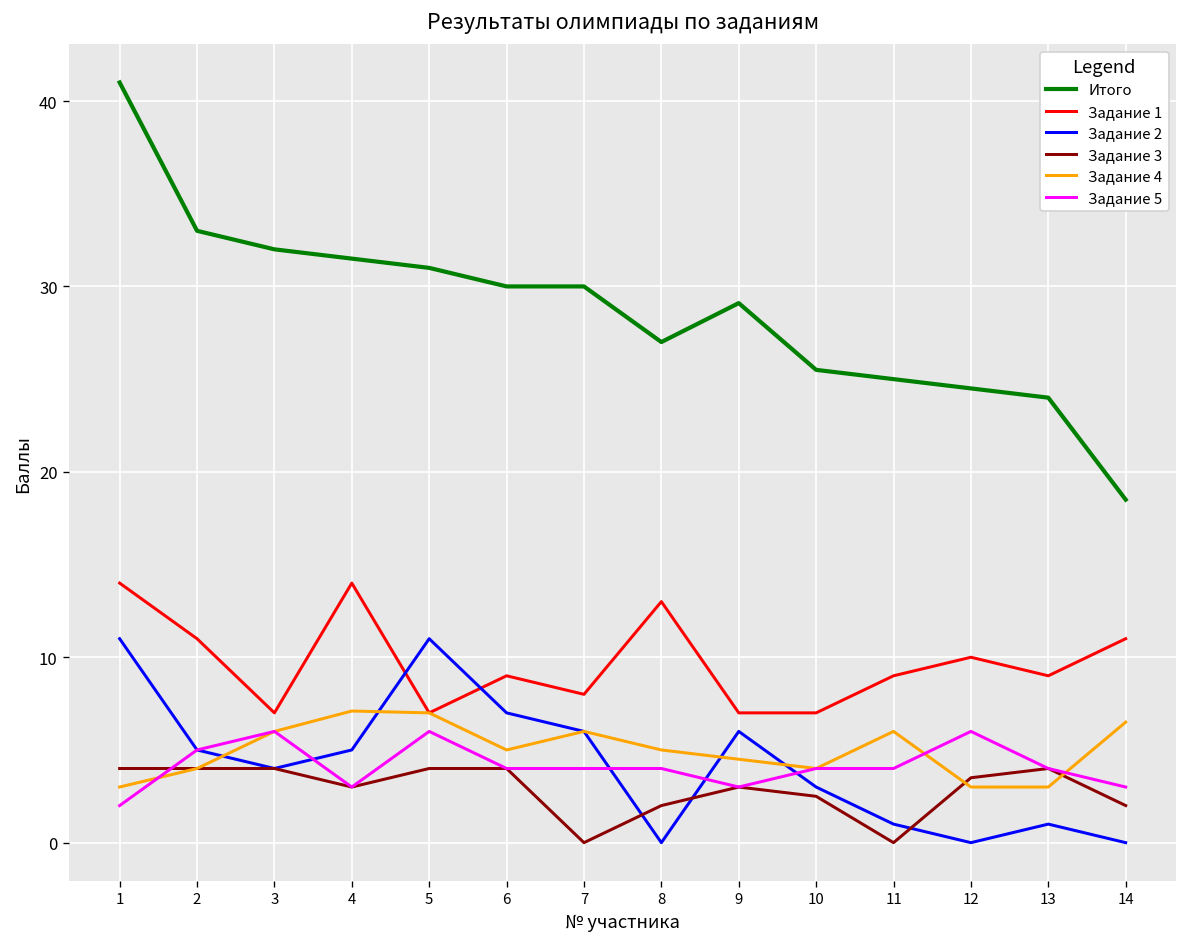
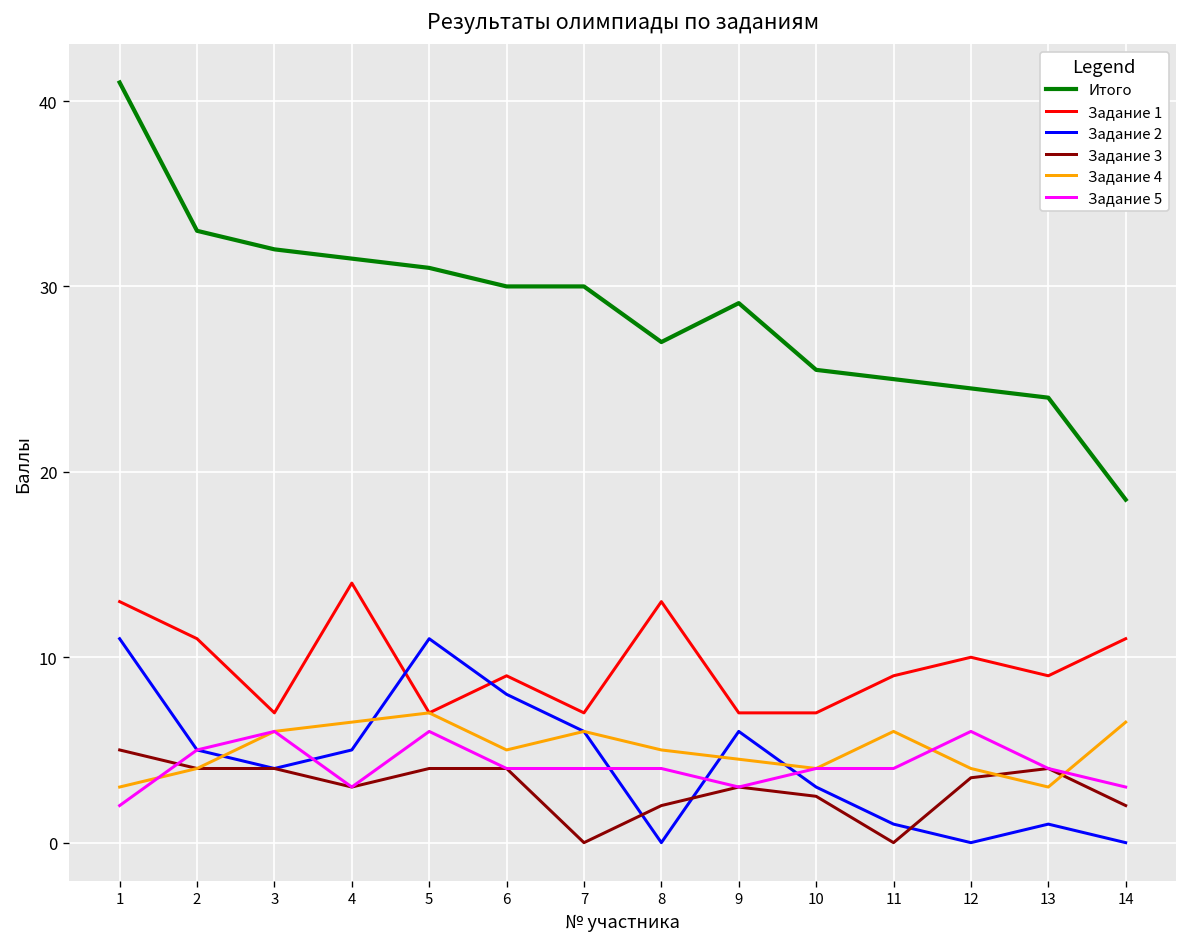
  {
    "Итого": {
      "1": 41.0,
      "2": 33.0,
      "3": 32.0,
      "4": 31.5,
      "5": 31.0,
      "6": 30.0,
      "7": 30.0,
      "8": 27.0,
      "9": 29.1,
      "10": 25.5,
      "11": 25.0,
      "12": 24.5,
      "13": 24.0,
      "14": 18.5
    },
    "Задание 1": {
-     "1": 14,
+     "1": 13,
      "2": 11,
      "3": 7,
      "4": 14,
      "6": 9,
-     "7": 8,
+     "7": 7,
      "8": 13,
      "9": 7,
      "10": 7,
      "11": 9,
      "12": 10,
      "13": 9,
      "14": 11
    },
    "Задание 2": {
      "1": 11,
      "4": 5,
      "5": 11,
-     "6": 7,
+     "6": 8,
      "8": 0,
      "9": 6,
      "10": 3,
      "11": 1,
      "12": 0,
      "13": 1,
      "14": 0
    },
    "Задание 3": {
-     "1": 4,
+     "1": 5,
      "5": 4,
      "7": 0,
      "8": 2,
      "10": 2.5,
      "11": 0,
      "12": 3.5,
      "14": 2
    },
    "Задание 4": {
      "1": 3.0,
-     "4": 7.1,
+     "4": 6.5,
      "6": 5.0,
      "8": 5.0,
      "9": 4.5,
      "11": 6.0,
-     "12": 3,
+     "12": 4,
      "13": 3.0,
      "14": 6.5
    },
    "Задание 5": {
      "1": 2.0,
      "5": 6.0,
      "7": 4.0,
      "8": 4.0,
      "11": 4.0,
      "12": 6.0,
      "14": 3.0
    }
  }
